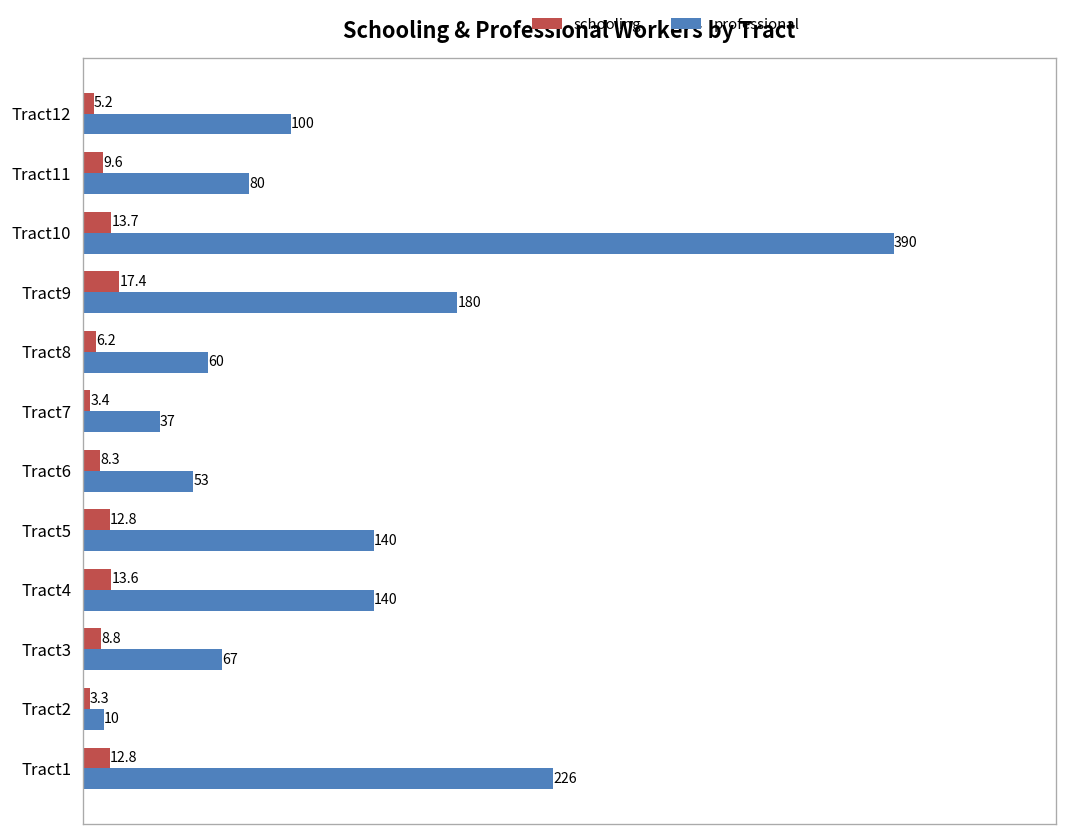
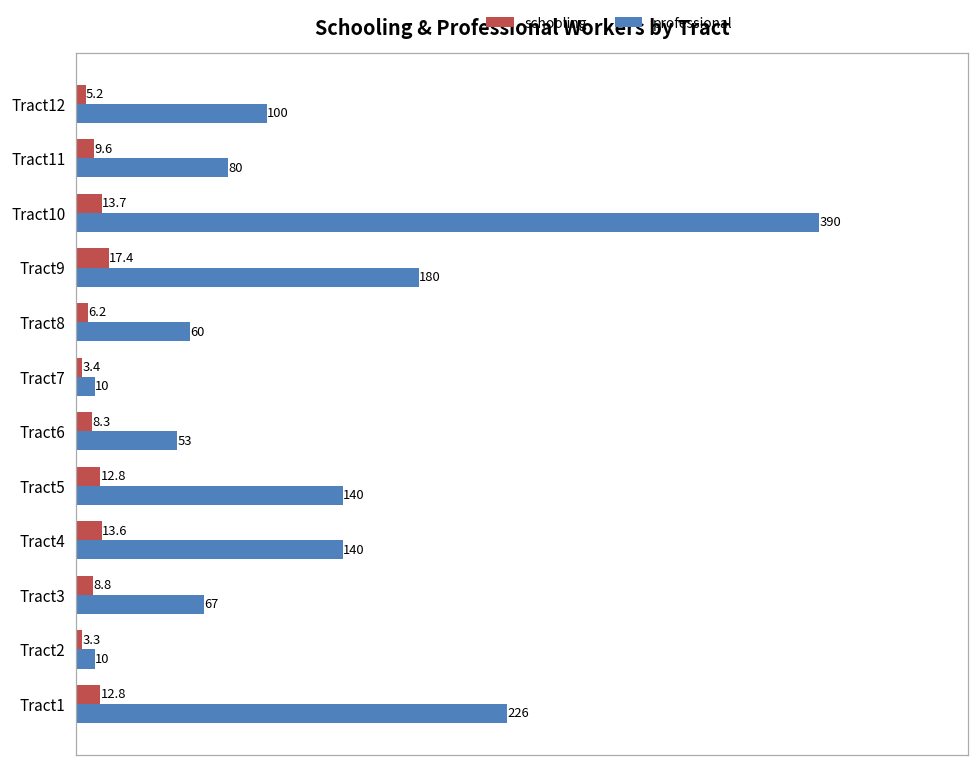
  {
    "schooling": {
      "Tract12": 5.2,
      "Tract11": 9.6,
      "Tract10": 13.7,
      "Tract9": 17.4,
      "Tract8": 6.2,
      "Tract7": 3.4,
      "Tract6": 8.3,
      "Tract5": 12.8,
      "Tract4": 13.6,
      "Tract3": 8.8,
      "Tract2": 3.3,
      "Tract1": 12.8
    },
    "professional": {
      "Tract12": 100,
      "Tract11": 80,
      "Tract10": 390,
      "Tract9": 180,
      "Tract8": 60,
-     "Tract7": 37,
+     "Tract7": 10,
      "Tract6": 53,
      "Tract5": 140,
      "Tract4": 140,
      "Tract3": 67,
      "Tract2": 10,
      "Tract1": 226
    }
  }
